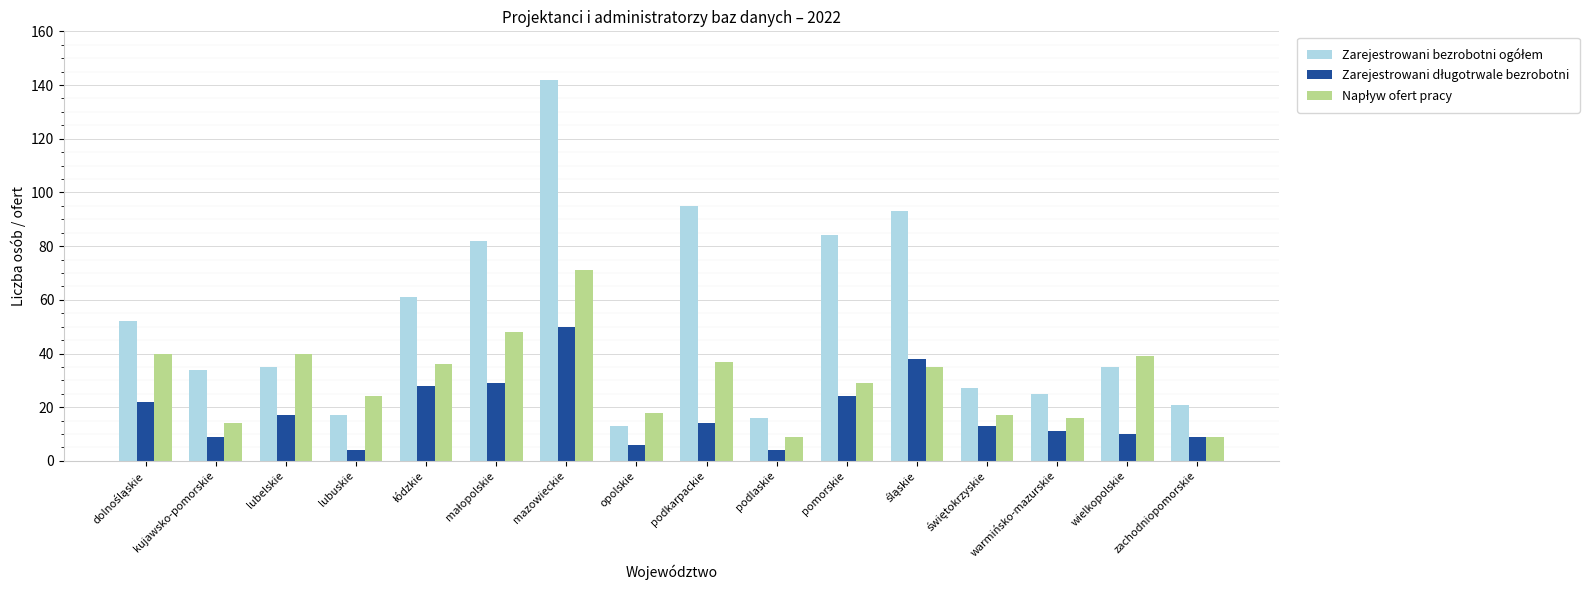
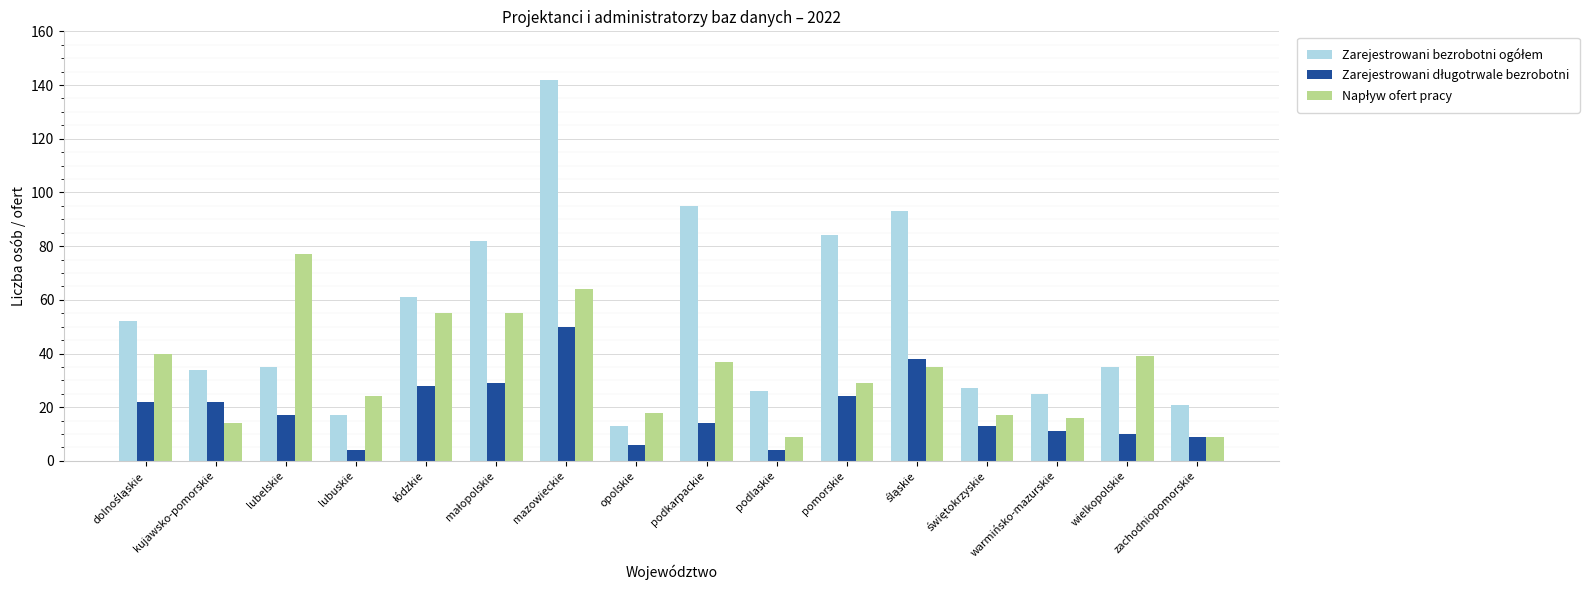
  {
    "Zarejestrowani bezrobotni ogółem": {
      "dolnośląskie": 52,
      "kujawsko-pomorskie": 34,
      "lubelskie": 35,
      "lubuskie": 17,
      "łódzkie": 61,
      "małopolskie": 82,
      "mazowieckie": 142,
      "opolskie": 13,
      "podkarpackie": 95,
-     "podlaskie": 16,
+     "podlaskie": 26,
      "pomorskie": 84,
      "śląskie": 93,
      "świętokrzyskie": 27,
      "warmińsko-mazurskie": 25,
      "wielkopolskie": 35,
      "zachodniopomorskie": 21
    },
    "Zarejestrowani długotrwale bezrobotni": {
      "dolnośląskie": 22,
-     "kujawsko-pomorskie": 9,
+     "kujawsko-pomorskie": 22,
      "lubelskie": 17,
      "lubuskie": 4,
      "łódzkie": 28,
      "małopolskie": 29,
      "mazowieckie": 50,
      "opolskie": 6,
      "podkarpackie": 14,
      "podlaskie": 4,
      "pomorskie": 24,
      "śląskie": 38,
      "świętokrzyskie": 13,
      "warmińsko-mazurskie": 11,
      "wielkopolskie": 10,
      "zachodniopomorskie": 9
    },
    "Napływ ofert pracy": {
      "dolnośląskie": 40,
      "kujawsko-pomorskie": 14,
-     "lubelskie": 40,
+     "lubelskie": 77,
      "lubuskie": 24,
-     "łódzkie": 36,
-     "małopolskie": 48,
-     "mazowieckie": 71,
+     "łódzkie": 55,
+     "małopolskie": 55,
+     "mazowieckie": 64,
      "opolskie": 18,
      "podkarpackie": 37,
      "podlaskie": 9,
      "pomorskie": 29,
      "śląskie": 35,
      "świętokrzyskie": 17,
      "warmińsko-mazurskie": 16,
      "wielkopolskie": 39,
      "zachodniopomorskie": 9
    }
  }
